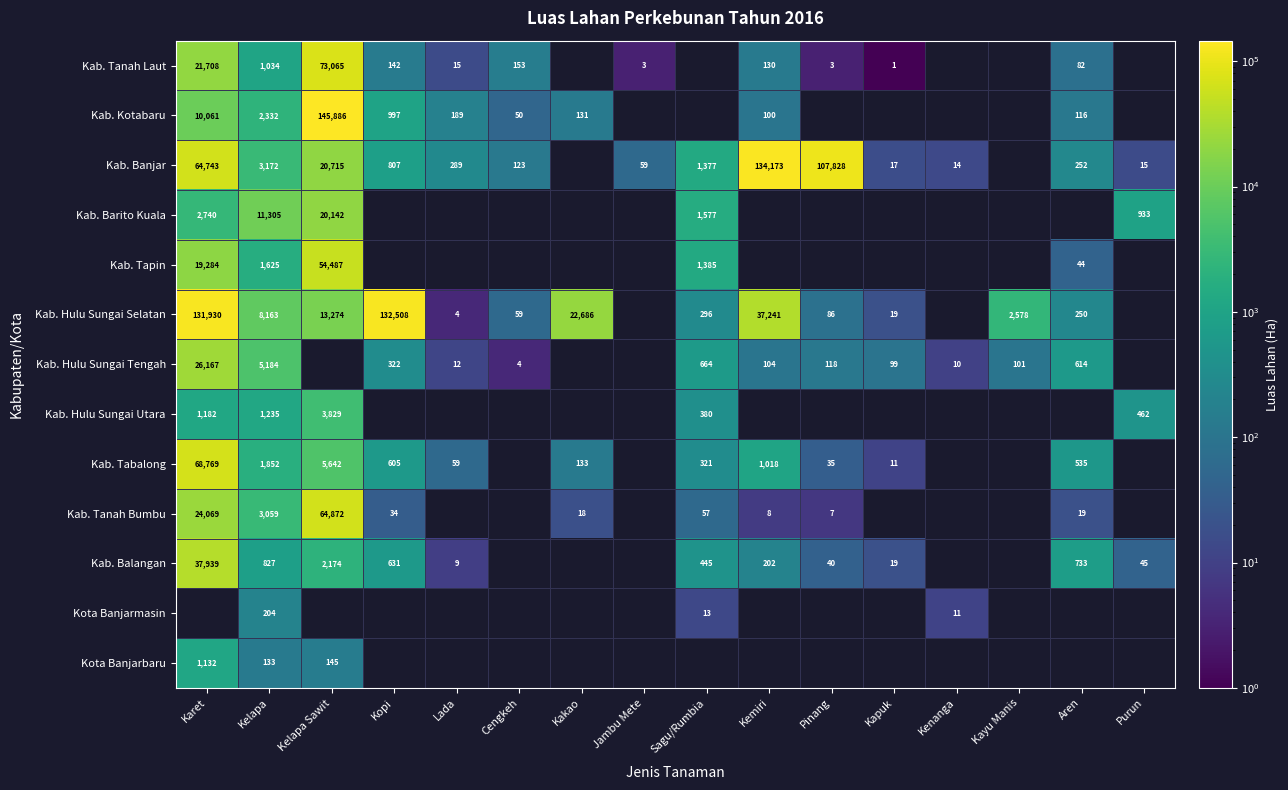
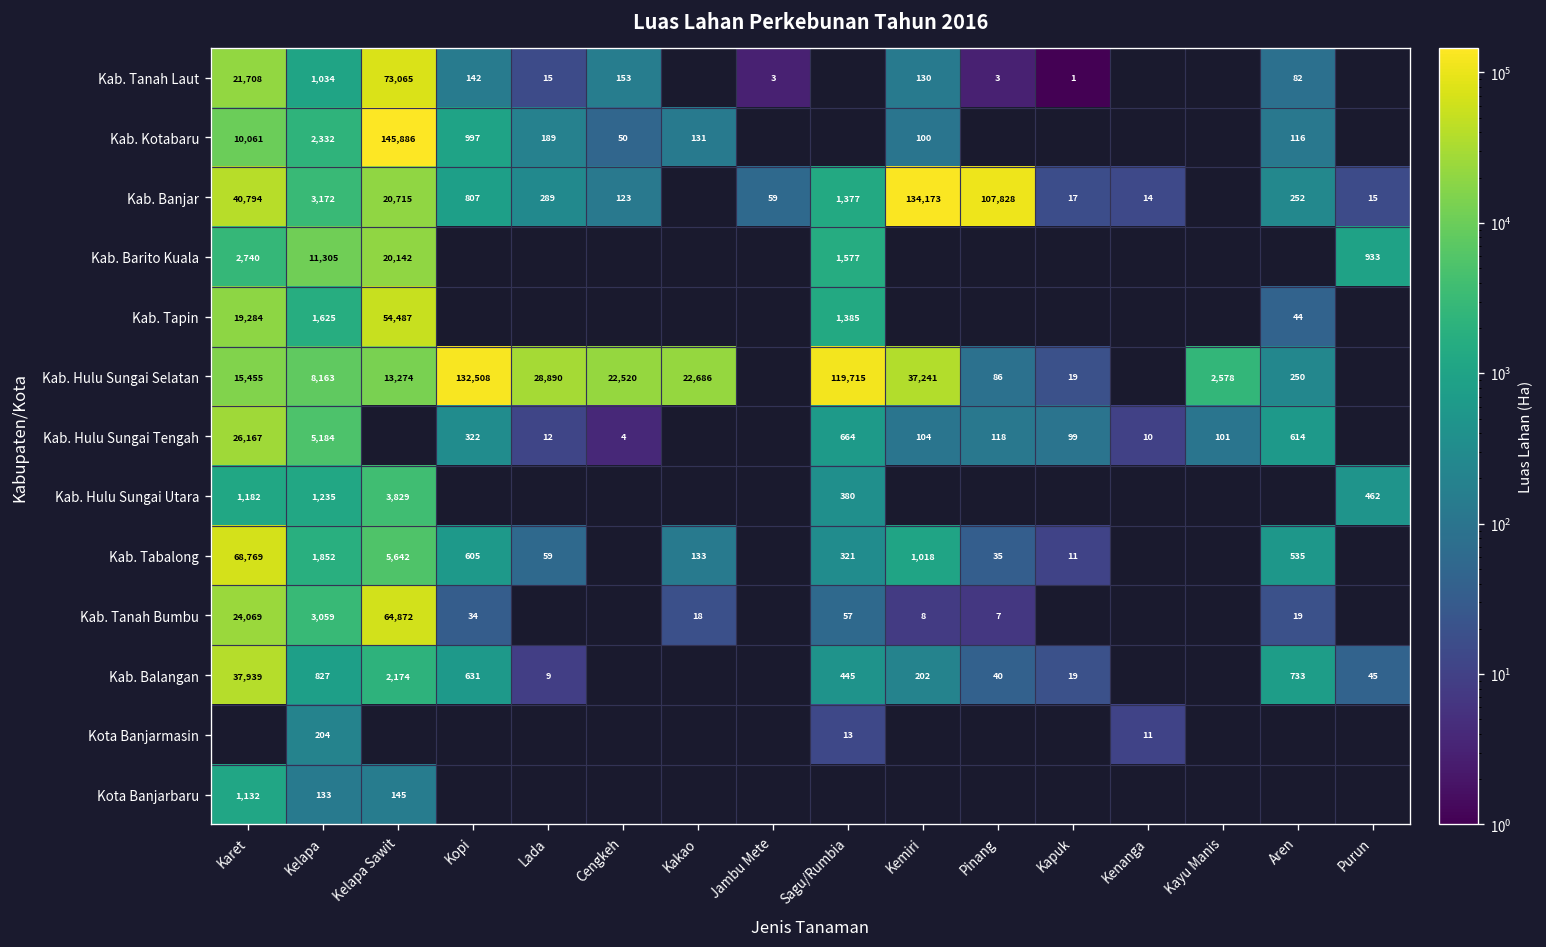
  {
    "Kab. Tanah Laut": {
      "Karet": "21,708",
      "Kelapa": "1,034",
      "Kelapa Sawit": "73,065",
      "Kopi": "142",
      "Lada": "15",
      "Cengkeh": "153",
      "Jambu Mete": "3",
      "Kemiri": "130",
      "Pinang": "3",
      "Kapuk": "1",
      "Aren": "82"
    },
    "Kab. Kotabaru": {
      "Karet": "10,061",
      "Kelapa": "2,332",
      "Kelapa Sawit": "145,886",
      "Kopi": "997",
      "Lada": "189",
      "Cengkeh": "50",
      "Kakao": "131",
      "Kemiri": "100",
      "Aren": "116"
    },
    "Kab. Banjar": {
-     "Karet": "64,743",
+     "Karet": "40,794",
      "Kelapa": "3,172",
      "Kelapa Sawit": "20,715",
      "Kopi": "807",
      "Lada": "289",
      "Cengkeh": "123",
      "Jambu Mete": "59",
      "Sagu/Rumbia": "1,377",
      "Kemiri": "134,173",
      "Pinang": "107,828",
      "Kapuk": "17",
      "Kenanga": "14",
      "Aren": "252",
      "Purun": "15"
    },
    "Kab. Barito Kuala": {
      "Karet": "2,740",
      "Kelapa": "11,305",
      "Kelapa Sawit": "20,142",
      "Sagu/Rumbia": "1,577",
      "Purun": "933"
    },
    "Kab. Tapin": {
      "Karet": "19,284",
      "Kelapa": "1,625",
      "Kelapa Sawit": "54,487",
      "Sagu/Rumbia": "1,385",
      "Aren": "44"
    },
    "Kab. Hulu Sungai Selatan": {
-     "Karet": "131,930",
+     "Karet": "15,455",
      "Kelapa": "8,163",
      "Kelapa Sawit": "13,274",
      "Kopi": "132,508",
-     "Lada": "4",
-     "Cengkeh": "59",
+     "Lada": "28,890",
+     "Cengkeh": "22,520",
      "Kakao": "22,686",
-     "Sagu/Rumbia": "296",
+     "Sagu/Rumbia": "119,715",
      "Kemiri": "37,241",
      "Pinang": "86",
      "Kapuk": "19",
      "Kayu Manis": "2,578",
      "Aren": "250"
    },
    "Kab. Hulu Sungai Tengah": {
      "Karet": "26,167",
      "Kelapa": "5,184",
      "Kopi": "322",
      "Lada": "12",
      "Cengkeh": "4",
      "Sagu/Rumbia": "664",
      "Kemiri": "104",
      "Pinang": "118",
      "Kapuk": "99",
      "Kenanga": "10",
      "Kayu Manis": "101",
      "Aren": "614"
    },
    "Kab. Hulu Sungai Utara": {
      "Karet": "1,182",
      "Kelapa": "1,235",
      "Kelapa Sawit": "3,829",
      "Sagu/Rumbia": "380",
      "Purun": "462"
    },
    "Kab. Tabalong": {
      "Karet": "68,769",
      "Kelapa": "1,852",
      "Kelapa Sawit": "5,642",
      "Kopi": "605",
      "Lada": "59",
      "Kakao": "133",
      "Sagu/Rumbia": "321",
      "Kemiri": "1,018",
      "Pinang": "35",
      "Kapuk": "11",
      "Aren": "535"
    },
    "Kab. Tanah Bumbu": {
      "Karet": "24,069",
      "Kelapa": "3,059",
      "Kelapa Sawit": "64,872",
      "Kopi": "34",
      "Kakao": "18",
      "Sagu/Rumbia": "57",
      "Kemiri": "8",
      "Pinang": "7",
      "Aren": "19"
    },
    "Kab. Balangan": {
      "Karet": "37,939",
      "Kelapa": "827",
      "Kelapa Sawit": "2,174",
      "Kopi": "631",
      "Lada": "9",
      "Sagu/Rumbia": "445",
      "Kemiri": "202",
      "Pinang": "40",
      "Kapuk": "19",
      "Aren": "733",
      "Purun": "45"
    },
    "Kota Banjarmasin": {
      "Kelapa": "204",
      "Sagu/Rumbia": "13",
      "Kenanga": "11"
    },
    "Kota Banjarbaru": {
      "Karet": "1,132",
      "Kelapa": "133",
      "Kelapa Sawit": "145"
    }
  }
